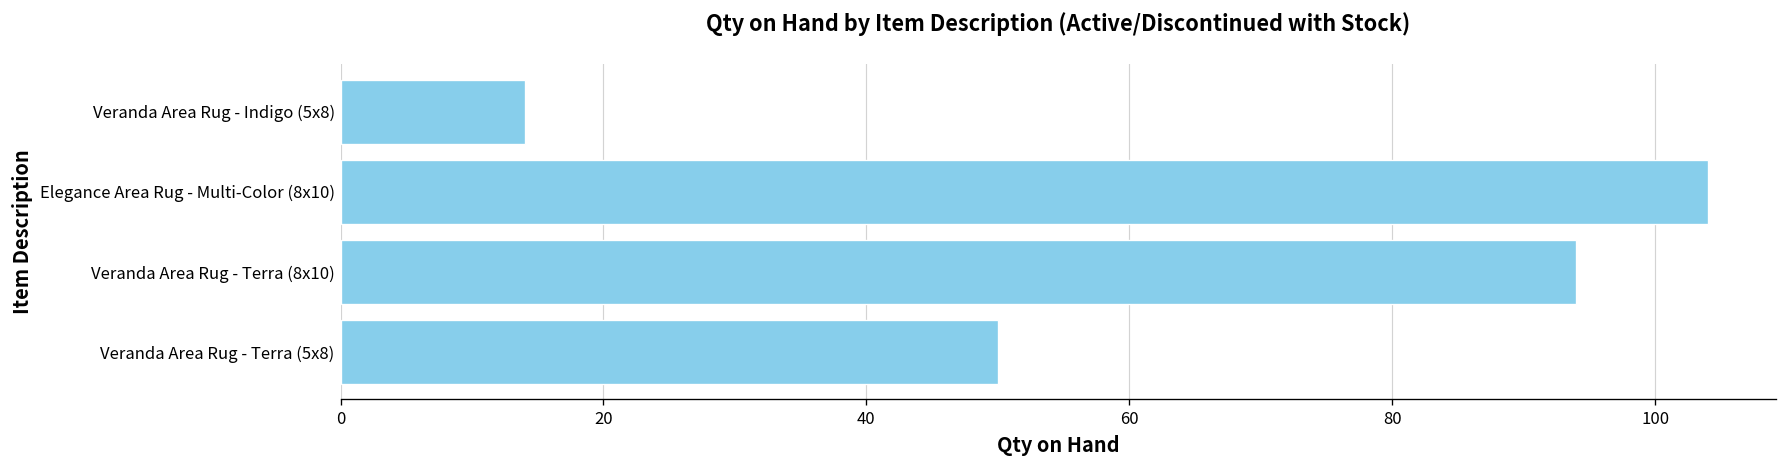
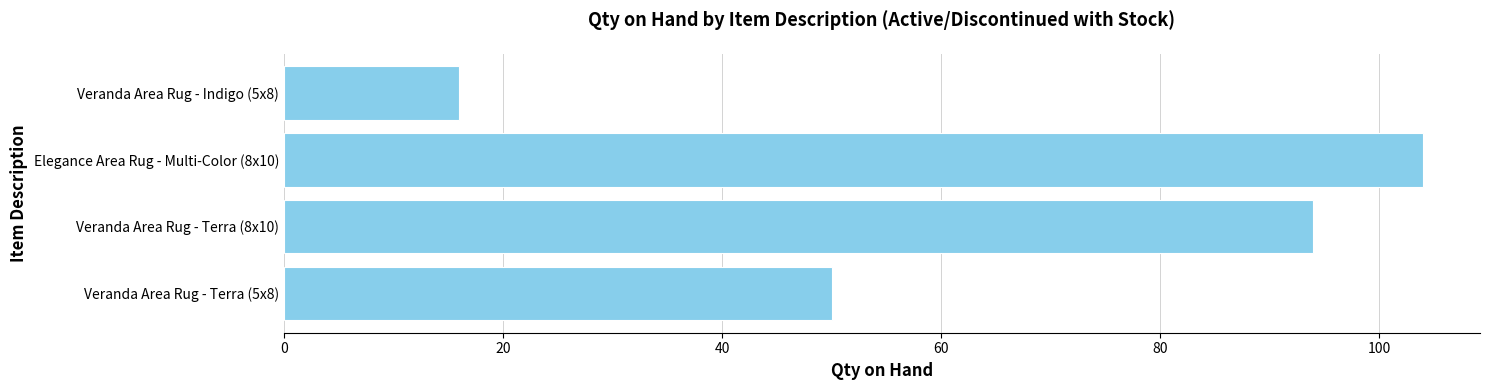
  {
-   "Veranda Area Rug - Indigo (5x8)": 14,
+   "Veranda Area Rug - Indigo (5x8)": 16,
    "Elegance Area Rug - Multi-Color (8x10)": 104,
    "Veranda Area Rug - Terra (8x10)": 94,
    "Veranda Area Rug - Terra (5x8)": 50
  }
